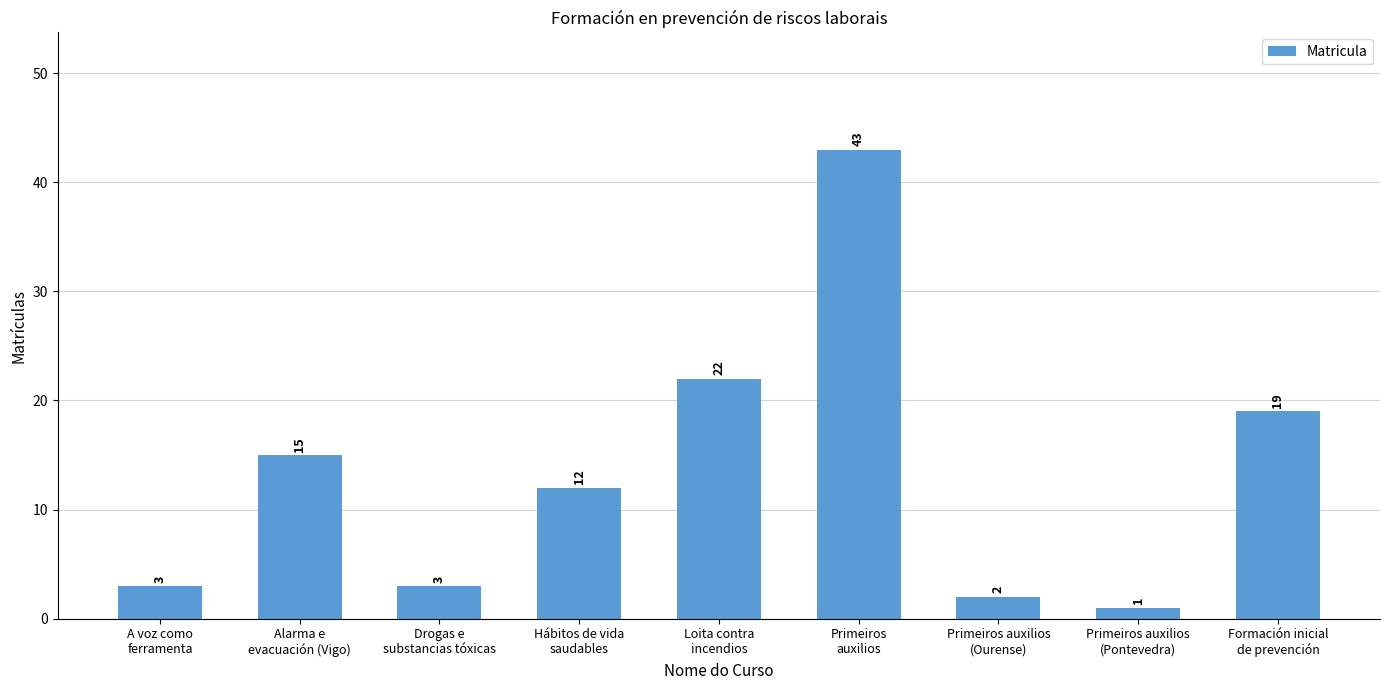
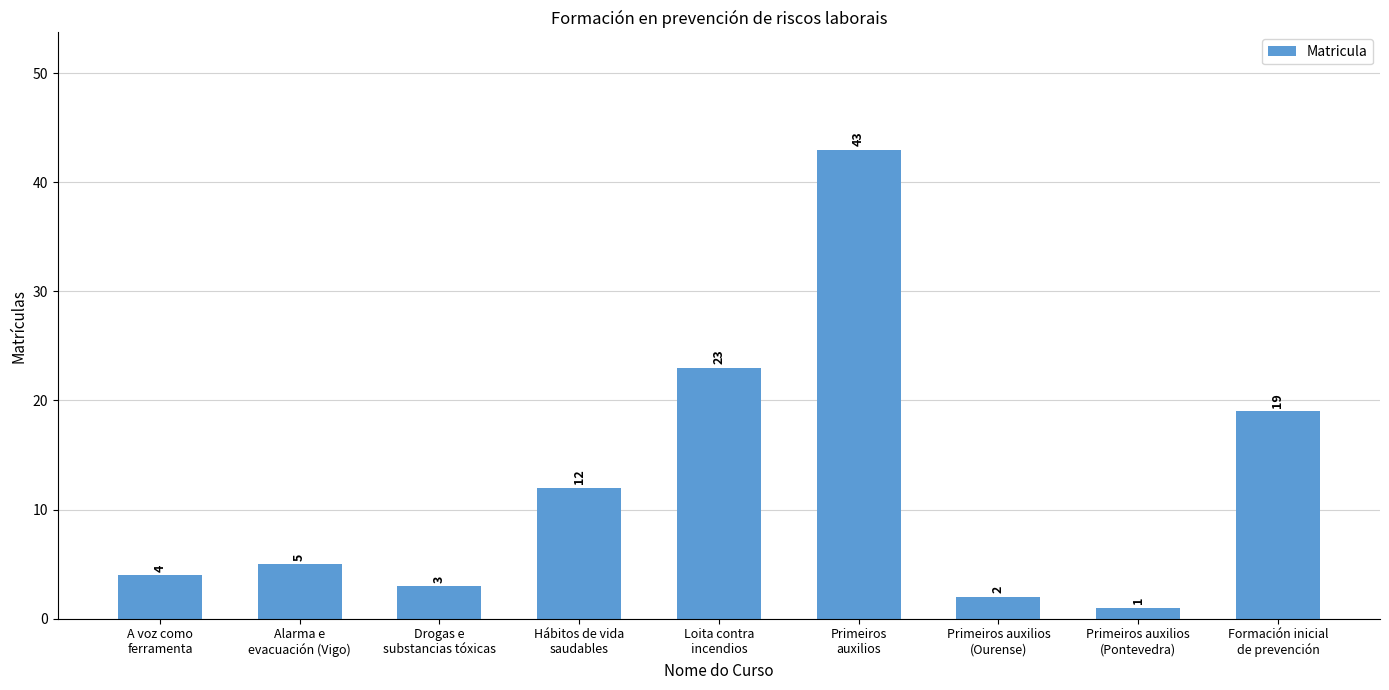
  {
-   "A voz como ferramenta": 3,
-   "Alarma e evacuación (Vigo)": 15,
+   "A voz como ferramenta": 4,
+   "Alarma e evacuación (Vigo)": 5,
    "Drogas e substancias tóxicas": 3,
    "Hábitos de vida saudables": 12,
-   "Loita contra incendios": 22,
+   "Loita contra incendios": 23,
    "Primeiros auxilios": 43,
    "Primeiros auxilios (Ourense)": 2,
    "Primeiros auxilios (Pontevedra)": 1,
    "Formación inicial de prevención": 19
  }
